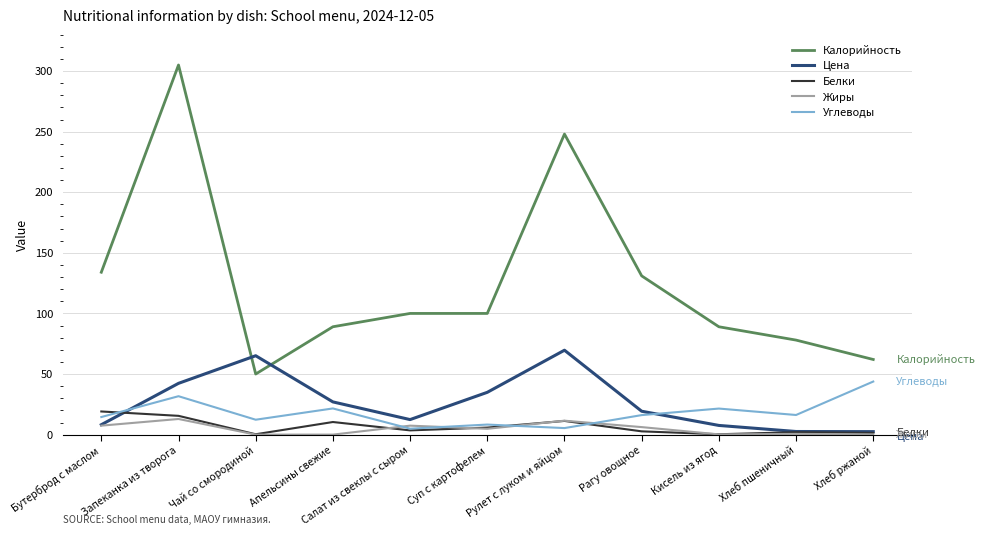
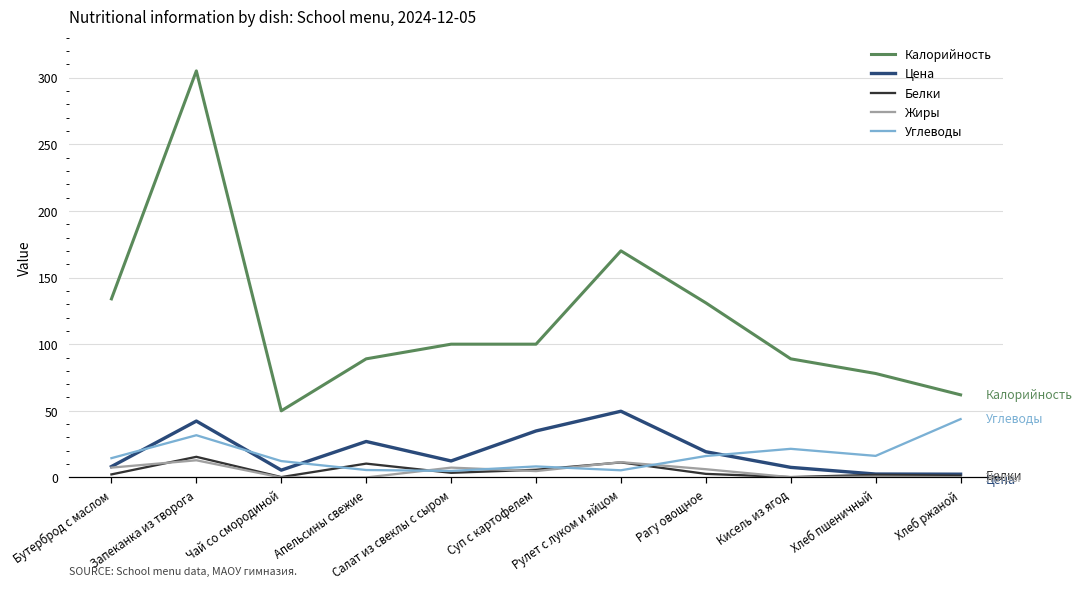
  {
    "Калорийность": {
      "Бутерброд с маслом": 134,
      "Запеканка из творога": 305,
      "Чай со смородиной": 50,
      "Апельсины свежие": 89,
      "Салат из свеклы с сыром": 100,
      "Суп с картофелем": 100,
-     "Рулет с луком и яйцом": 248,
+     "Рулет с луком и яйцом": 170,
      "Рагу овощное": 131,
      "Кисель из ягод": 89,
      "Хлеб пшеничный": 78,
      "Хлеб ржаной": 62
    },
    "Цена": {
      "Запеканка из творога": 42,
-     "Чай со смородиной": 65,
+     "Чай со смородиной": 6,
      "Апельсины свежие": 27,
      "Салат из свеклы с сыром": 12,
      "Суп с картофелем": 35,
-     "Рулет с луком и яйцом": 70,
+     "Рулет с луком и яйцом": 50,
      "Рагу овощное": 19,
      "Кисель из ягод": 8
    },
    "Белки": {
-     "Бутерброд с маслом": 19,
+     "Бутерброд с маслом": 2,
      "Запеканка из творога": 16,
      "Апельсины свежие": 10,
      "Рагу овощное": 3
    },
    "Жиры": {
      "Запеканка из творога": 13,
      "Апельсины свежие": 0,
      "Салат из свеклы с сыром": 7,
      "Рагу овощное": 6
    },
    "Углеводы": {
      "Бутерброд с маслом": 15,
      "Запеканка из творога": 32,
      "Чай со смородиной": 12,
-     "Апельсины свежие": 22,
+     "Апельсины свежие": 6,
      "Суп с картофелем": 8,
      "Рулет с луком и яйцом": 5,
      "Рагу овощное": 16,
      "Кисель из ягод": 22,
      "Хлеб пшеничный": 16,
      "Хлеб ржаной": 44
    }
  }
